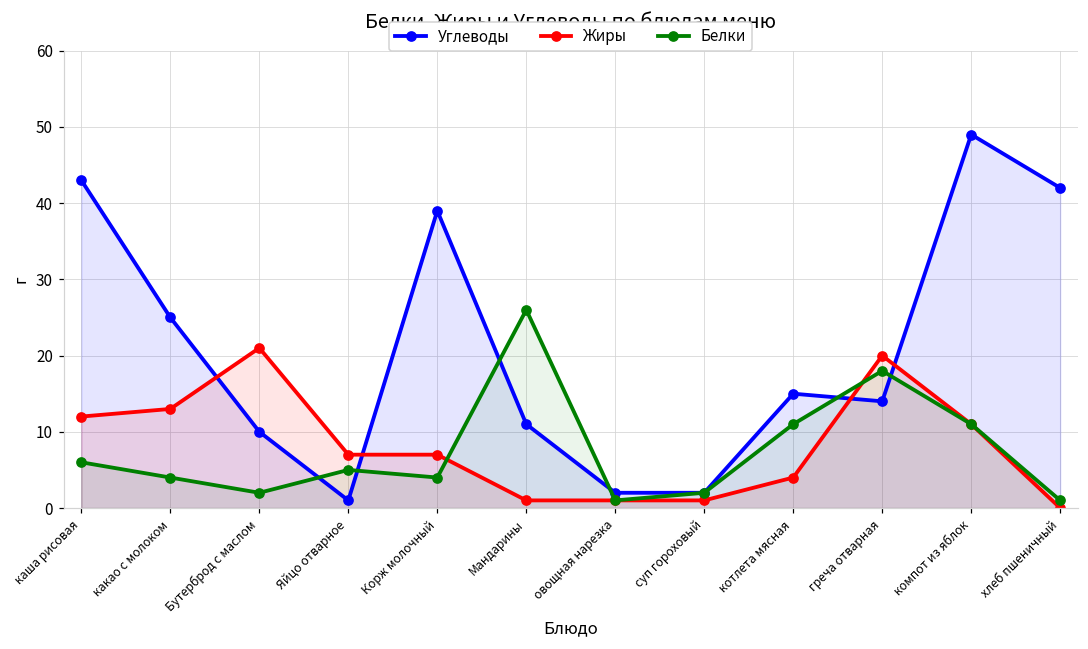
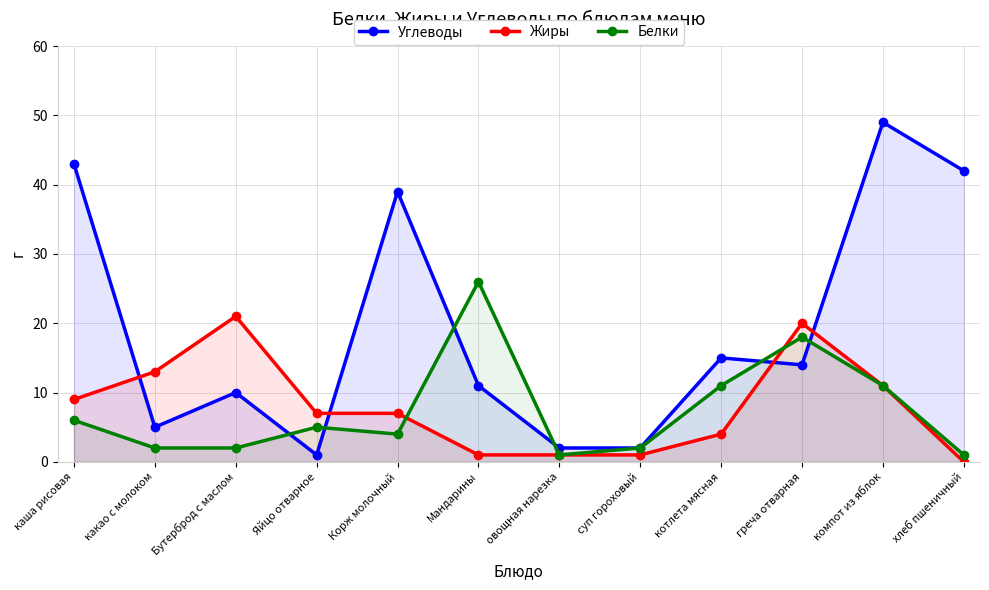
  {
    "Углеводы": {
      "каша рисовая": 43,
-     "какао с молоком": 25,
+     "какао с молоком": 5,
      "Бутерброд с маслом": 10,
      "Яйцо отварное": 1,
      "Корж молочный": 39,
      "Мандарины": 11,
      "овощная нарезка": 2,
      "котлета мясная": 15,
      "греча отварная": 14,
      "компот из яблок": 49,
      "хлеб пшеничный": 42
    },
    "Жиры": {
-     "каша рисовая": 12,
+     "каша рисовая": 9,
      "какао с молоком": 13,
      "Бутерброд с маслом": 21,
      "Яйцо отварное": 7,
      "Корж молочный": 7,
      "Мандарины": 1,
      "суп гороховый": 1,
      "котлета мясная": 4,
      "греча отварная": 20,
      "хлеб пшеничный": 0
    },
    "Белки": {
      "каша рисовая": 6,
-     "какао с молоком": 4,
+     "какао с молоком": 2,
      "Бутерброд с маслом": 2,
      "Яйцо отварное": 5,
      "Корж молочный": 4,
      "Мандарины": 26,
      "котлета мясная": 11,
      "греча отварная": 18,
      "хлеб пшеничный": 1
    }
  }
